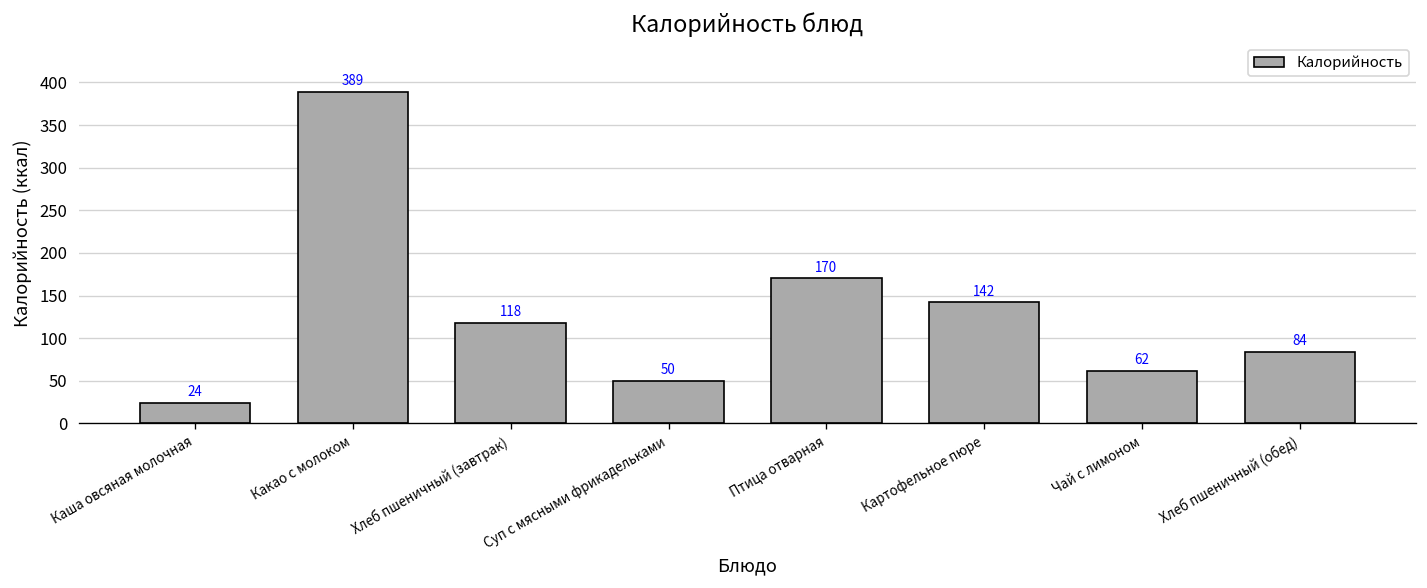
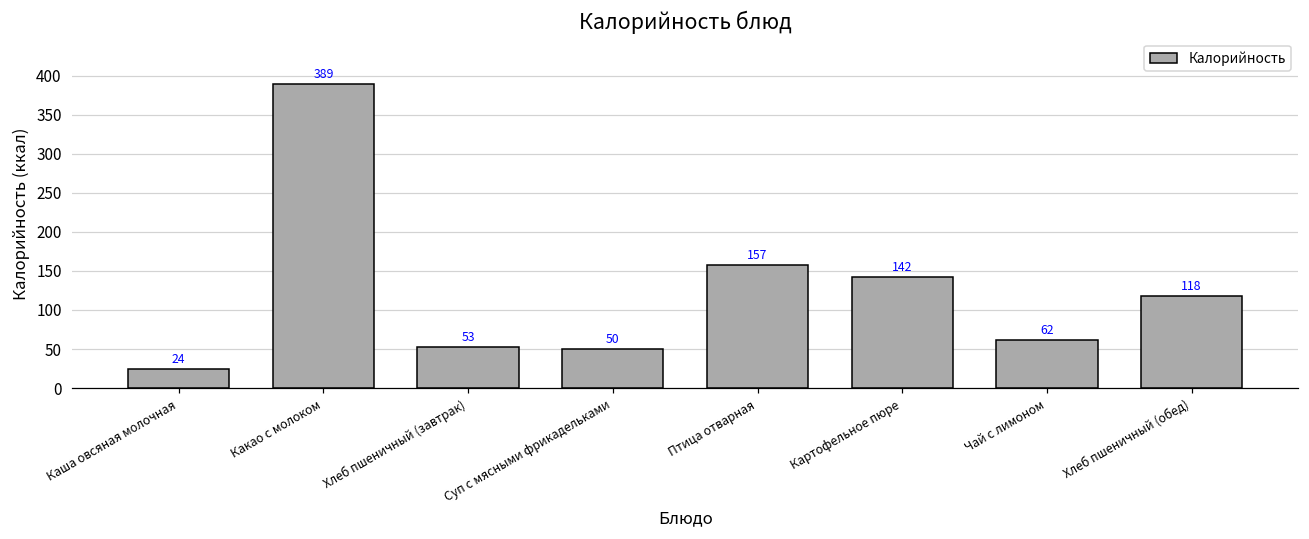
  {
    "Каша овсяная молочная": 24,
    "Какао с молоком": 389,
-   "Хлеб пшеничный (завтрак)": 118,
+   "Хлеб пшеничный (завтрак)": 53,
    "Суп с мясными фрикадельками": 50,
-   "Птица отварная": 170,
+   "Птица отварная": 157,
    "Картофельное пюре": 142,
    "Чай с лимоном": 62,
-   "Хлеб пшеничный (обед)": 84
+   "Хлеб пшеничный (обед)": 118
  }
